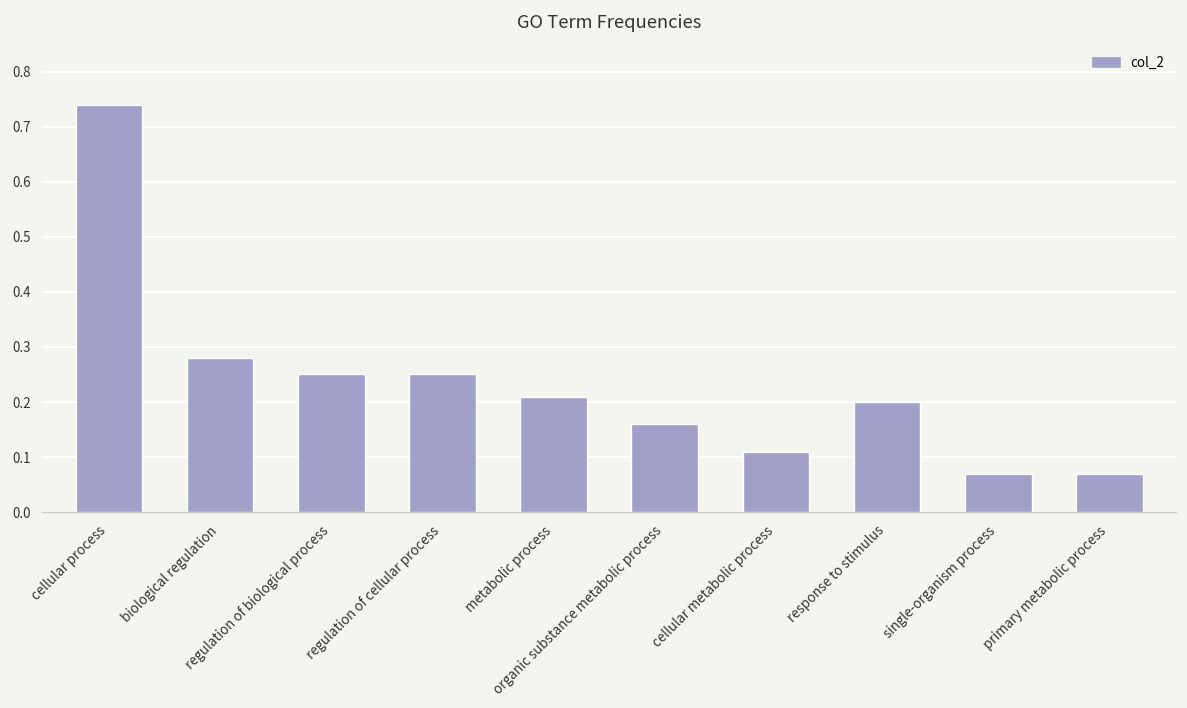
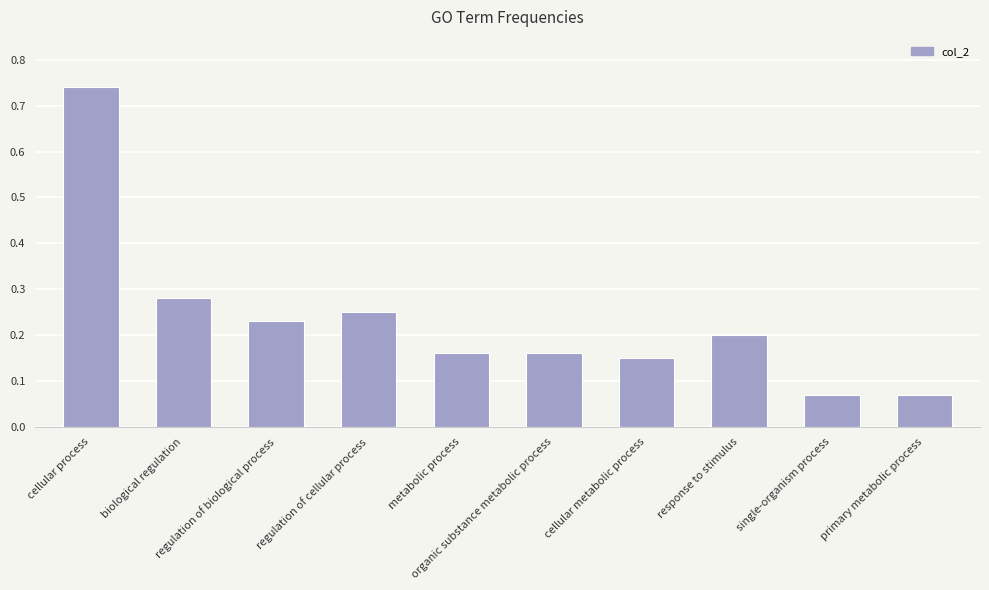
  {
    "cellular process": 0.74,
    "biological regulation": 0.28,
-   "regulation of biological process": 0.25,
+   "regulation of biological process": 0.23,
    "regulation of cellular process": 0.25,
-   "metabolic process": 0.21,
+   "metabolic process": 0.16,
    "organic substance metabolic process": 0.16,
-   "cellular metabolic process": 0.11,
+   "cellular metabolic process": 0.15,
    "response to stimulus": 0.20,
    "single-organism process": 0.07,
    "primary metabolic process": 0.07
  }
